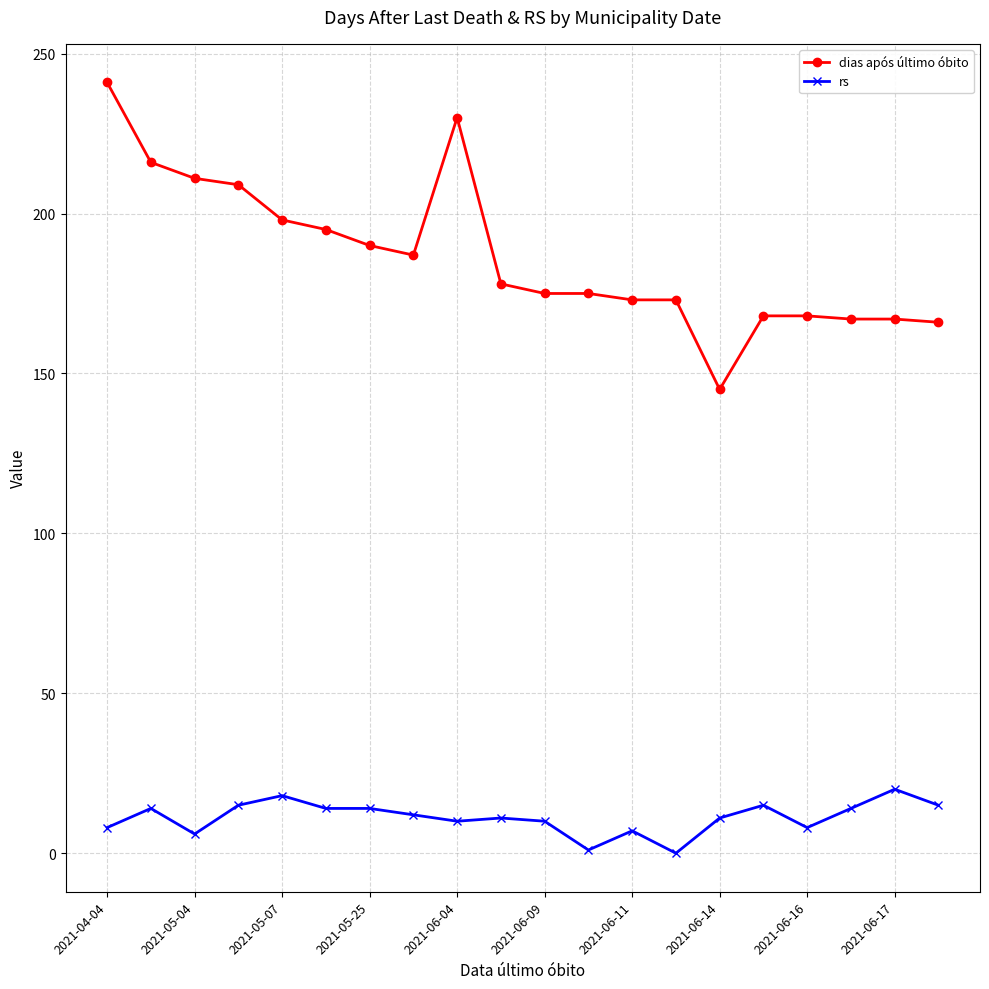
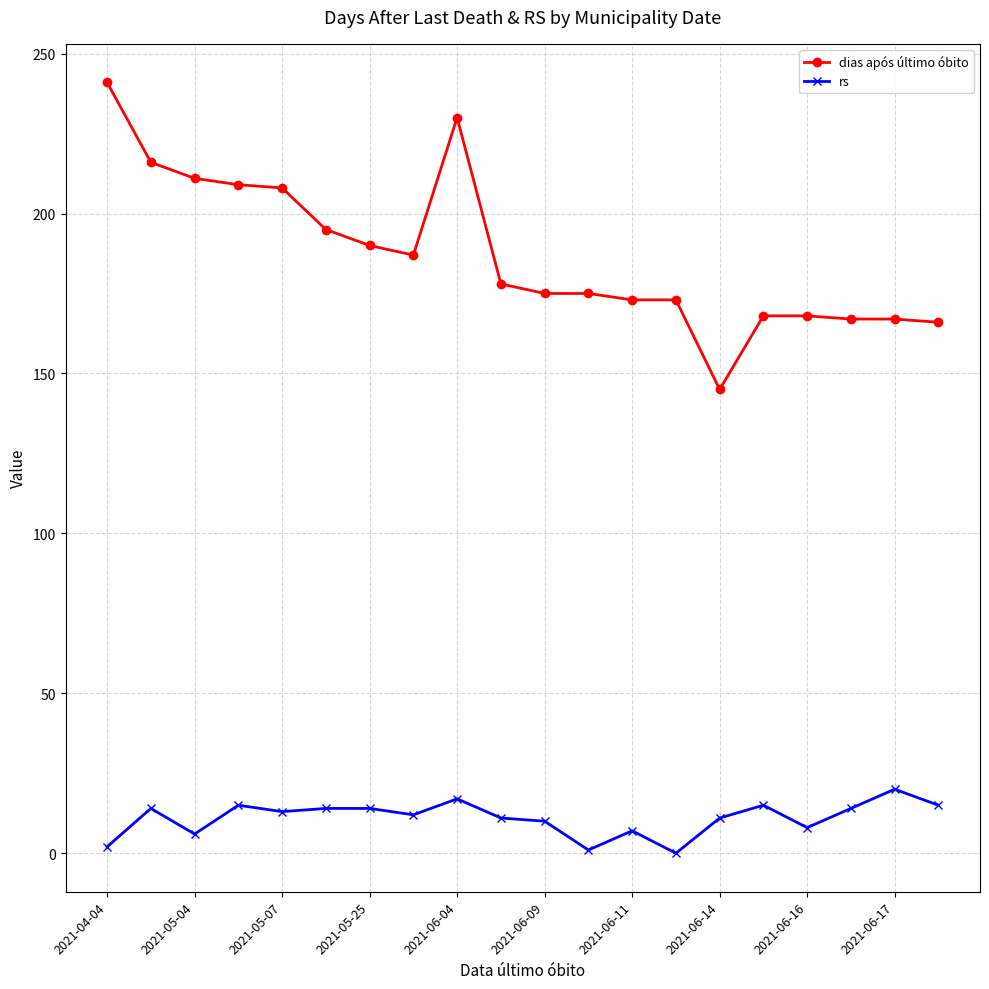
  {
    "dias após último óbito": {
      "2021-04-04": 241,
      "2021-05-04": 211,
-     "2021-05-07": 198,
+     "2021-05-07": 208,
      "2021-05-25": 190,
      "2021-06-04": 230,
      "2021-06-14": 145
    },
    "rs": {
-     "2021-04-04": 8,
+     "2021-04-04": 2,
      "2021-05-04": 6,
-     "2021-05-07": 18,
+     "2021-05-07": 13,
      "2021-05-25": 14,
-     "2021-06-04": 10,
+     "2021-06-04": 17,
      "2021-06-14": 11
    }
  }
